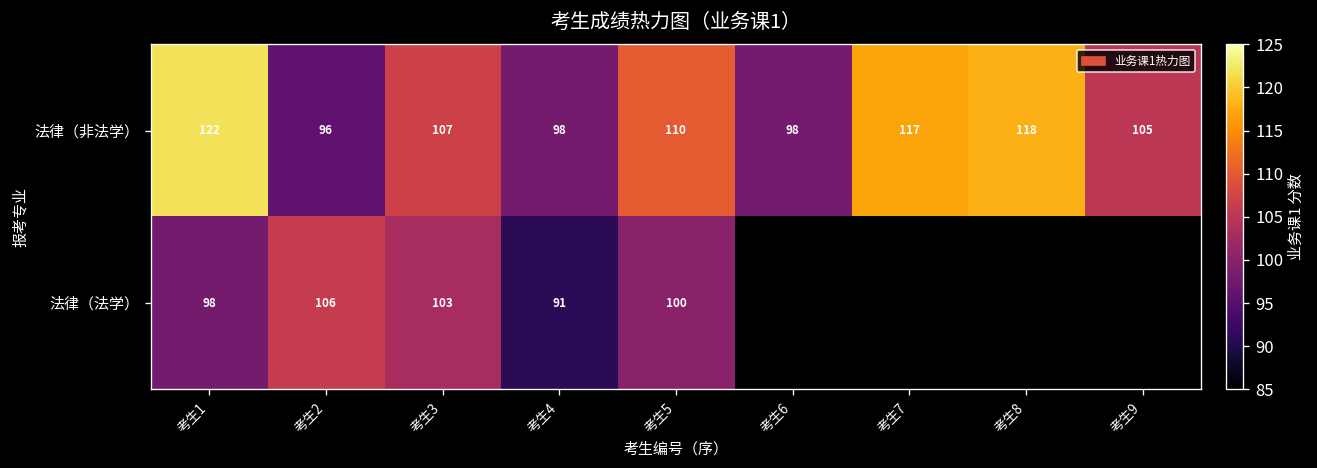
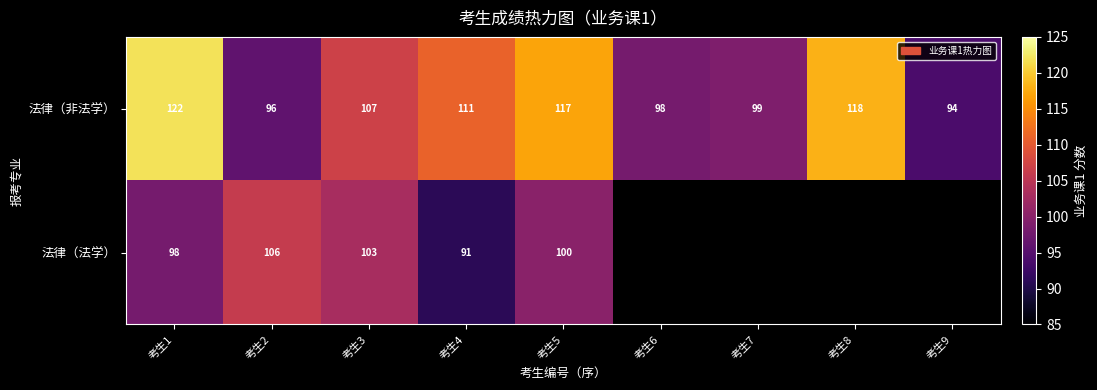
  {
    "法律（非法学）": {
      "考生1": 122,
      "考生2": 96,
      "考生3": 107,
-     "考生4": 98,
-     "考生5": 110,
+     "考生4": 111,
+     "考生5": 117,
      "考生6": 98,
-     "考生7": 117,
+     "考生7": 99,
      "考生8": 118,
-     "考生9": 105
+     "考生9": 94
    },
    "法律（法学）": {
      "考生1": 98,
      "考生2": 106,
      "考生3": 103,
      "考生4": 91,
      "考生5": 100
    }
  }
